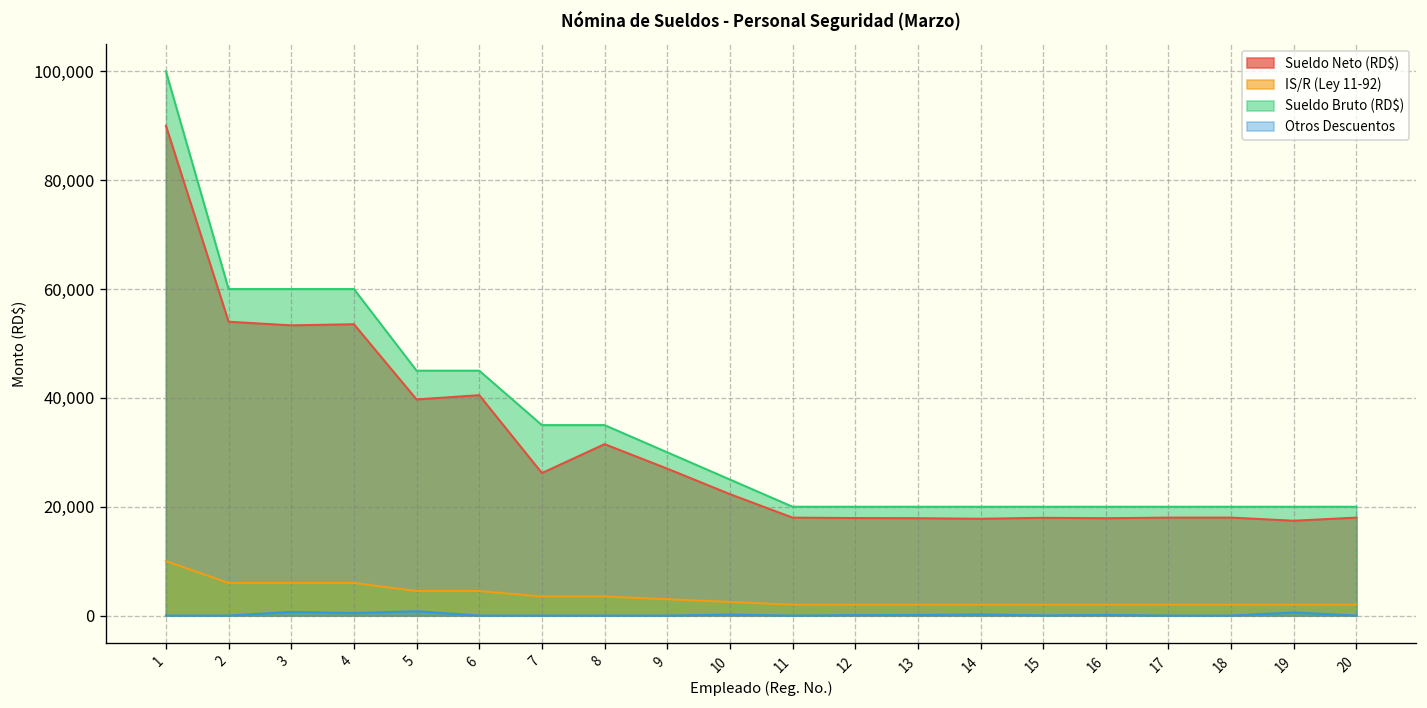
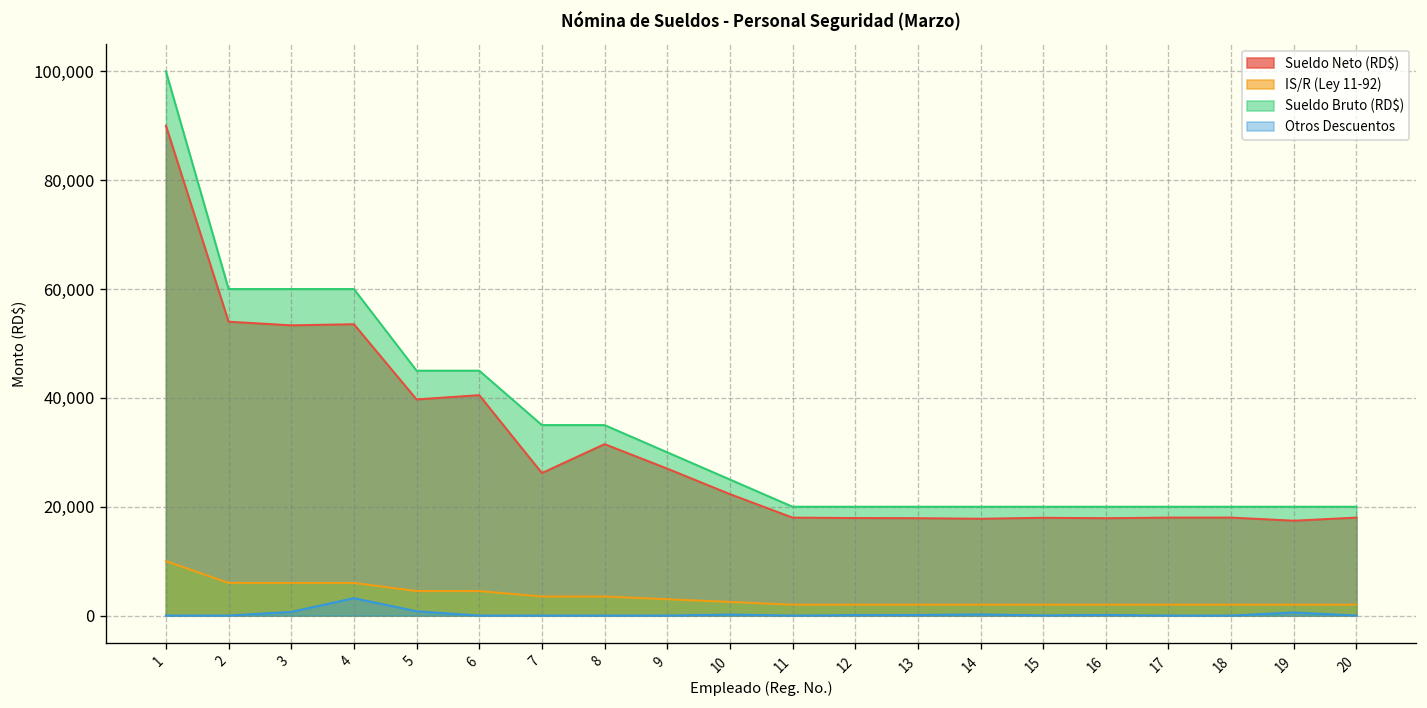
  {
    "Sueldo Neto (RD$)": {
      "1": "90,000",
      "2": "54,000",
      "3": "53,000",
      "4": "54,000",
      "5": "40,000",
      "6": "41,000",
      "7": "26,000",
      "8": "32,000",
      "9": "27,000",
      "10": "22,000",
      "11": "18,000",
      "12": "18,000",
      "13": "18,000",
      "14": "18,000",
      "15": "18,000",
      "16": "18,000",
      "17": "18,000",
      "18": "18,000",
      "19": "17,000",
      "20": "18,000"
    },
    "IS/R (Ley 11-92)": {
      "1": "10,000",
      "2": "6,000",
      "3": "6,000",
      "4": "6,000",
      "5": "5,000",
      "6": "5,000",
      "7": "4,000",
      "8": "4,000",
      "9": "3,000",
      "10": "3,000",
      "11": "2,000",
      "12": "2,000",
      "13": "2,000",
      "14": "2,000",
      "15": "2,000",
      "16": "2,000",
      "17": "2,000",
      "18": "2,000",
      "19": "2,000",
      "20": "2,000"
    },
    "Sueldo Bruto (RD$)": {
      "1": "100,000",
      "2": "60,000",
      "3": "60,000",
      "4": "60,000",
      "5": "45,000",
      "6": "45,000",
      "7": "35,000",
      "8": "35,000",
      "9": "30,000",
      "10": "25,000",
      "11": "20,000",
      "12": "20,000",
      "13": "20,000",
      "14": "20,000",
      "15": "20,000",
      "16": "20,000",
      "17": "20,000",
      "18": "20,000",
      "19": "20,000",
      "20": "20,000"
    },
    "Otros Descuentos": {
      "1": "0",
      "2": "0",
      "3": "1,000",
-     "4": "0",
+     "4": "3,000",
      "5": "1,000",
      "6": "0",
      "7": "0",
      "8": "0",
      "9": "0",
      "10": "0",
      "11": "0",
      "12": "0",
      "13": "0",
      "14": "0",
      "15": "0",
      "16": "0",
      "17": "0",
      "18": "0",
      "19": "1,000",
      "20": "0"
    }
  }
